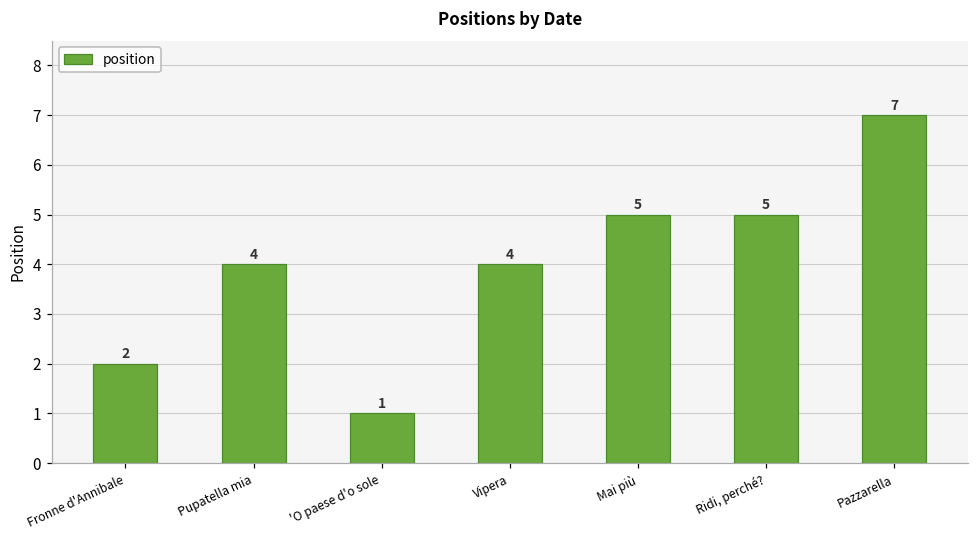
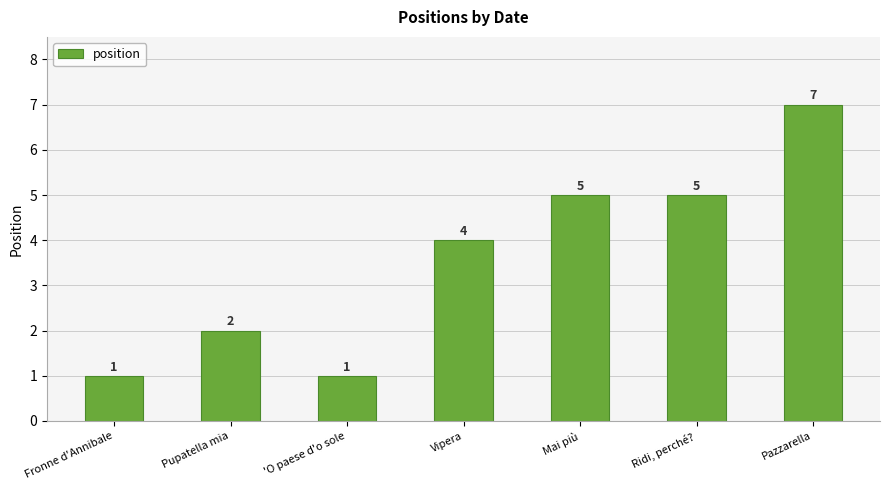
  {
-   "Fronne d'Annibale": 2,
-   "Pupatella mia": 4,
+   "Fronne d'Annibale": 1,
+   "Pupatella mia": 2,
    "'O paese d'o sole": 1,
    "Vipera": 4,
    "Mai più": 5,
    "Ridi, perché?": 5,
    "Pazzarella": 7
  }
